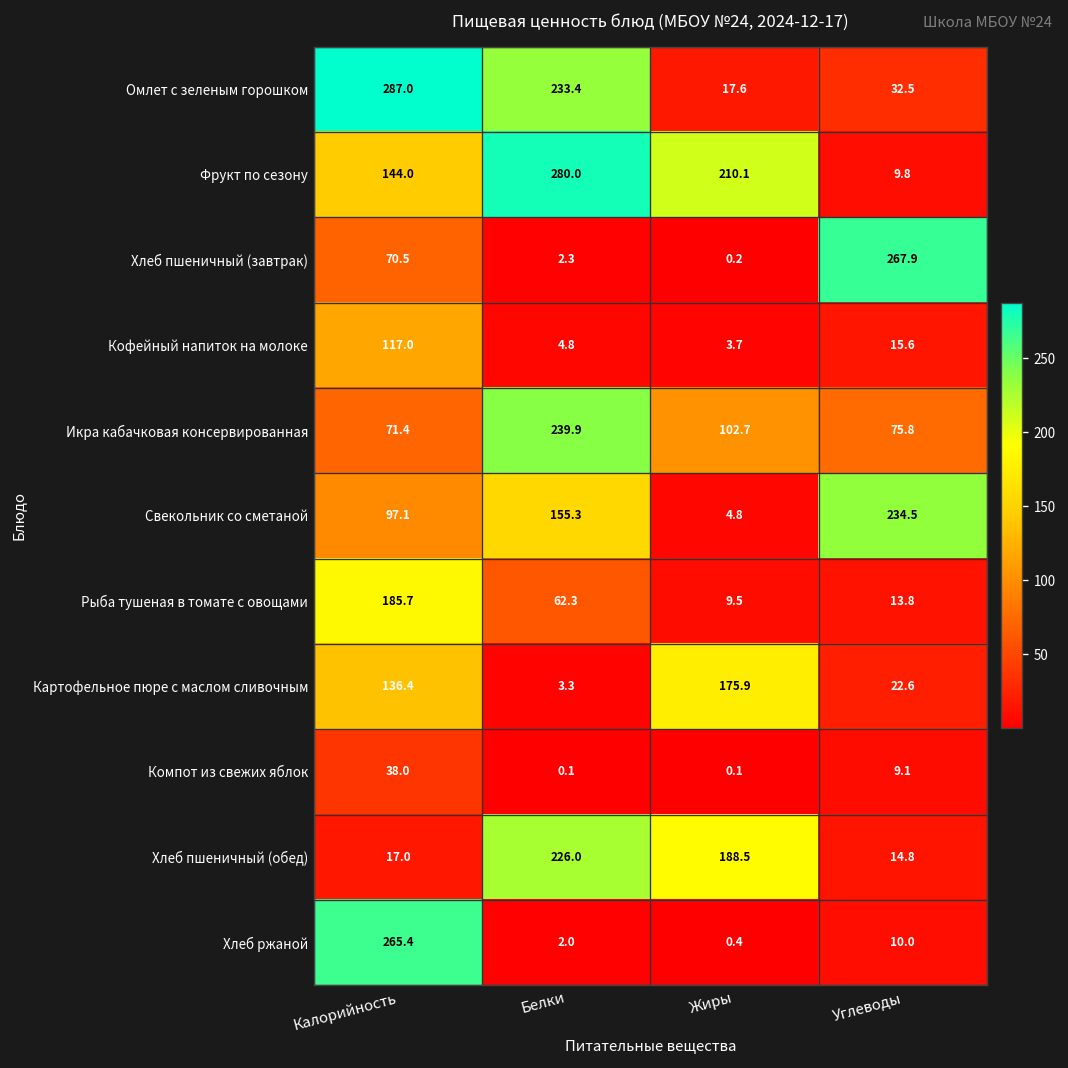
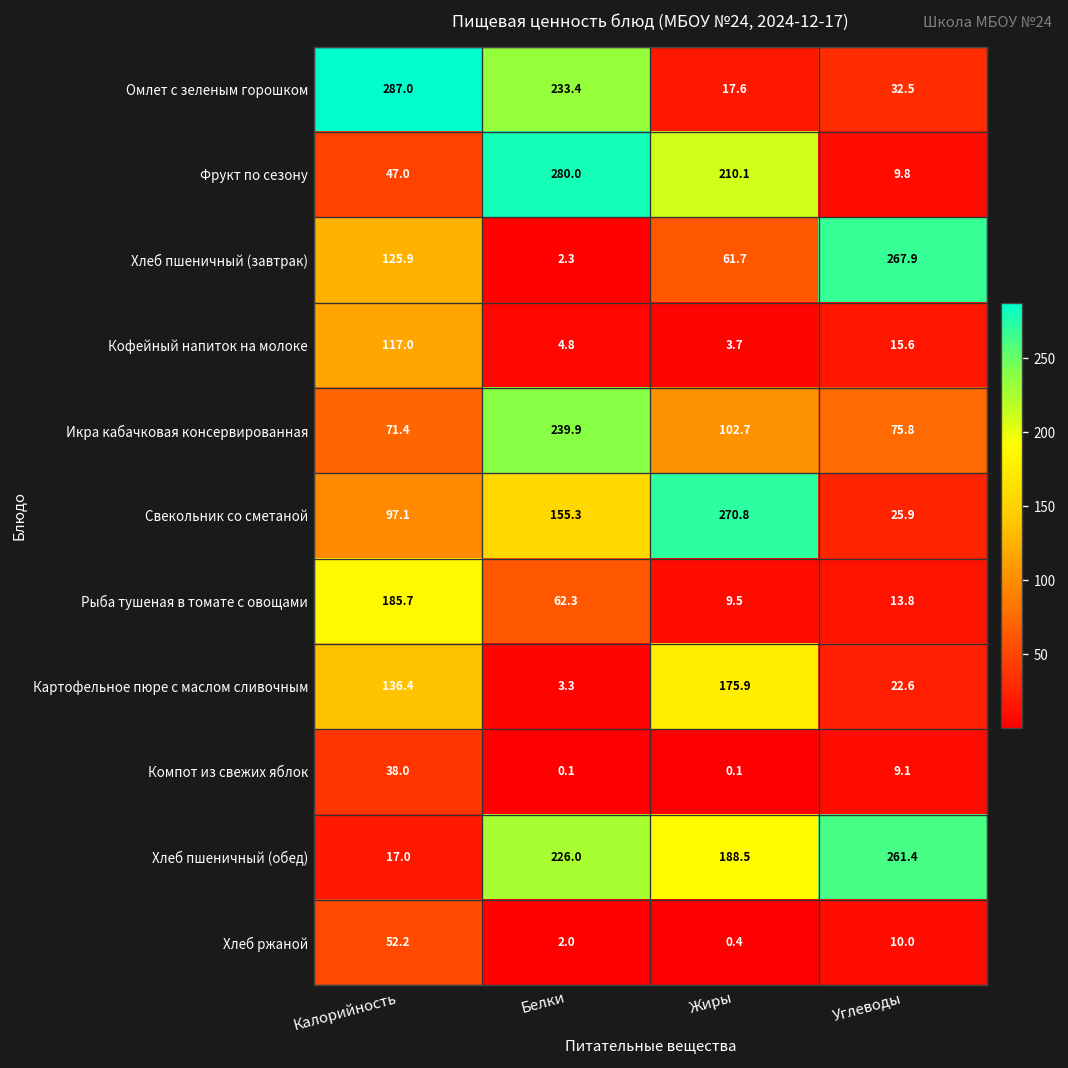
  {
    "Омлет с зеленым горошком": {
      "Калорийность": 287.0,
      "Белки": 233.4,
      "Жиры": 17.6,
      "Углеводы": 32.5
    },
    "Фрукт по сезону": {
-     "Калорийность": 144.0,
+     "Калорийность": 47.0,
      "Белки": 280.0,
      "Жиры": 210.1,
      "Углеводы": 9.8
    },
    "Хлеб пшеничный (завтрак)": {
-     "Калорийность": 70.5,
+     "Калорийность": 125.9,
      "Белки": 2.3,
-     "Жиры": 0.2,
+     "Жиры": 61.7,
      "Углеводы": 267.9
    },
    "Кофейный напиток на молоке": {
      "Калорийность": 117.0,
      "Белки": 4.8,
      "Жиры": 3.7,
      "Углеводы": 15.6
    },
    "Икра кабачковая консервированная": {
      "Калорийность": 71.4,
      "Белки": 239.9,
      "Жиры": 102.7,
      "Углеводы": 75.8
    },
    "Свекольник со сметаной": {
      "Калорийность": 97.1,
      "Белки": 155.3,
-     "Жиры": 4.8,
-     "Углеводы": 234.5
+     "Жиры": 270.8,
+     "Углеводы": 25.9
    },
    "Рыба тушеная в томате с овощами": {
      "Калорийность": 185.7,
      "Белки": 62.3,
      "Жиры": 9.5,
      "Углеводы": 13.8
    },
    "Картофельное пюре с маслом сливочным": {
      "Калорийность": 136.4,
      "Белки": 3.3,
      "Жиры": 175.9,
      "Углеводы": 22.6
    },
    "Компот из свежих яблок": {
      "Калорийность": 38.0,
      "Белки": 0.1,
      "Жиры": 0.1,
      "Углеводы": 9.1
    },
    "Хлеб пшеничный (обед)": {
      "Калорийность": 17.0,
      "Белки": 226.0,
      "Жиры": 188.5,
-     "Углеводы": 14.8
+     "Углеводы": 261.4
    },
    "Хлеб ржаной": {
-     "Калорийность": 265.4,
+     "Калорийность": 52.2,
      "Белки": 2.0,
      "Жиры": 0.4,
      "Углеводы": 10.0
    }
  }
